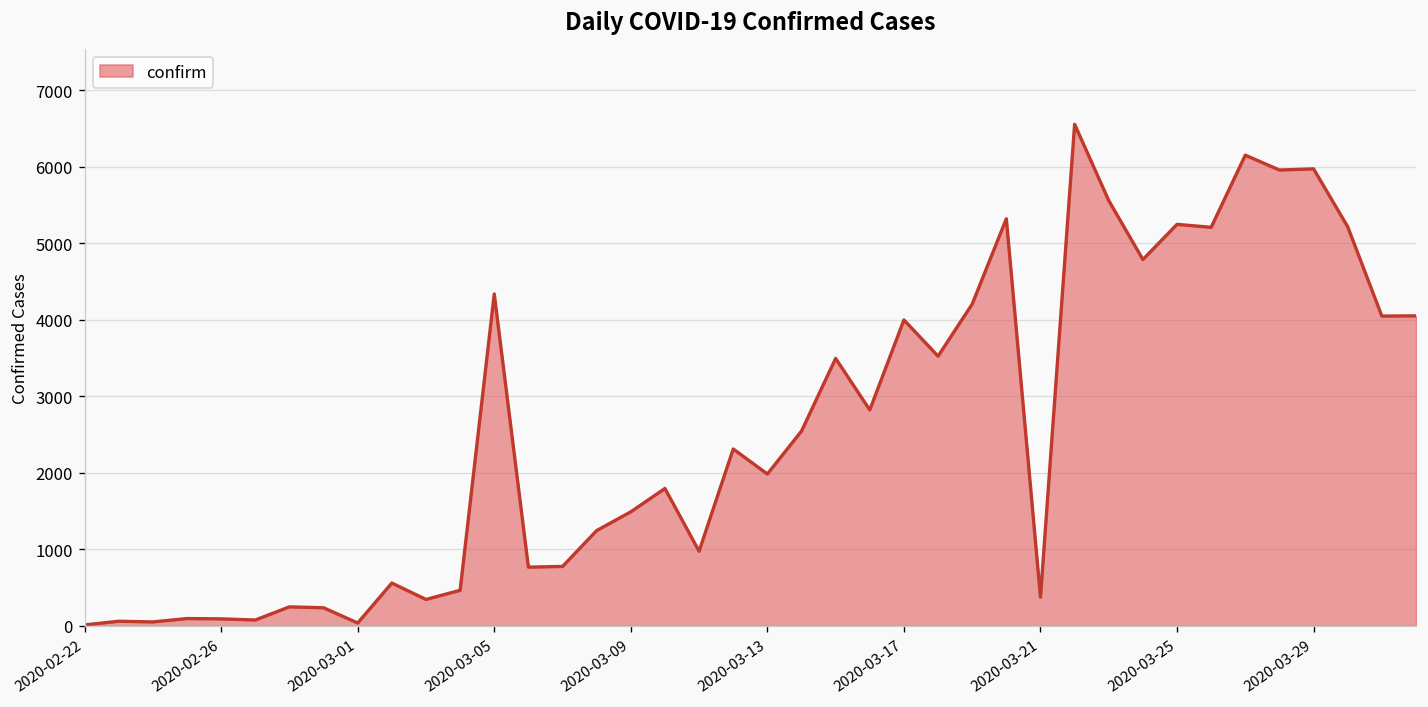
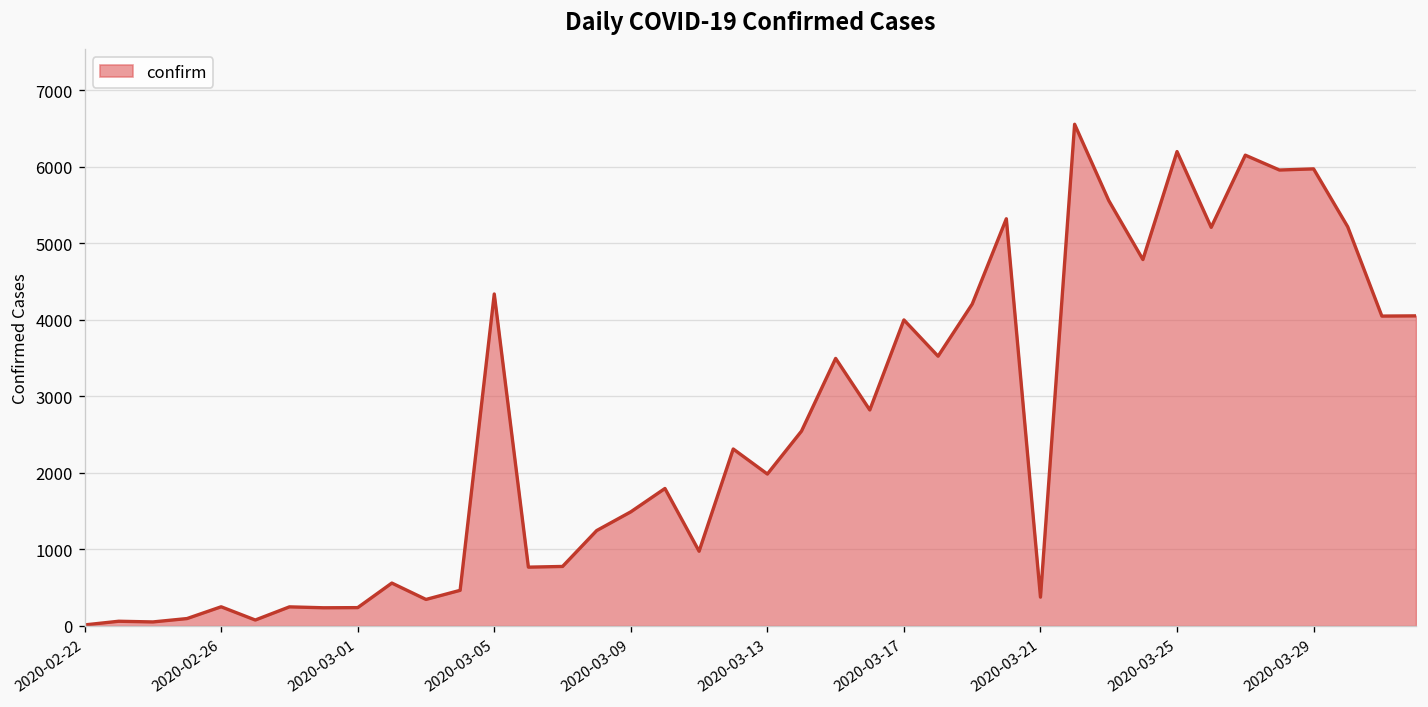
  {
    "2020-02-22": 0,
-   "2020-02-26": 100,
-   "2020-03-01": 0,
+   "2020-02-26": 300,
+   "2020-03-01": 200,
    "2020-03-05": 4300,
    "2020-03-09": 1500,
    "2020-03-13": 2000,
    "2020-03-17": 4000,
    "2020-03-21": 400,
-   "2020-03-25": 5200,
+   "2020-03-25": 6200,
    "2020-03-29": 6000
  }
